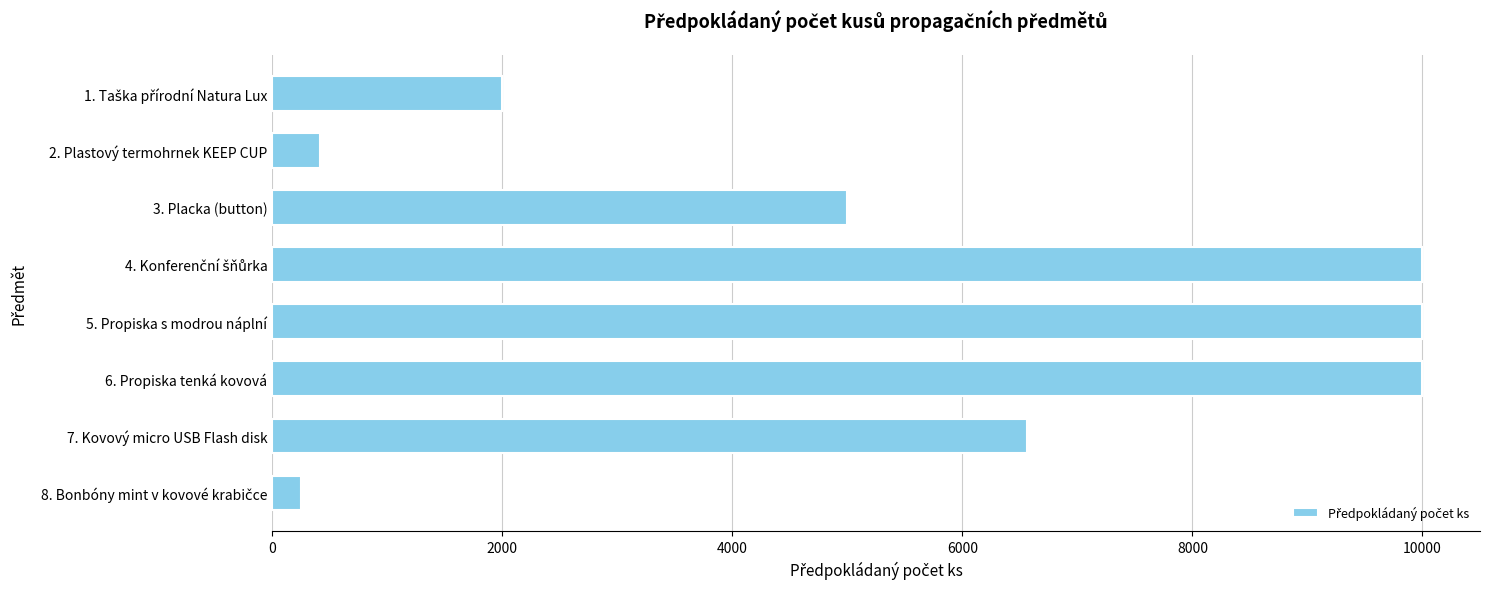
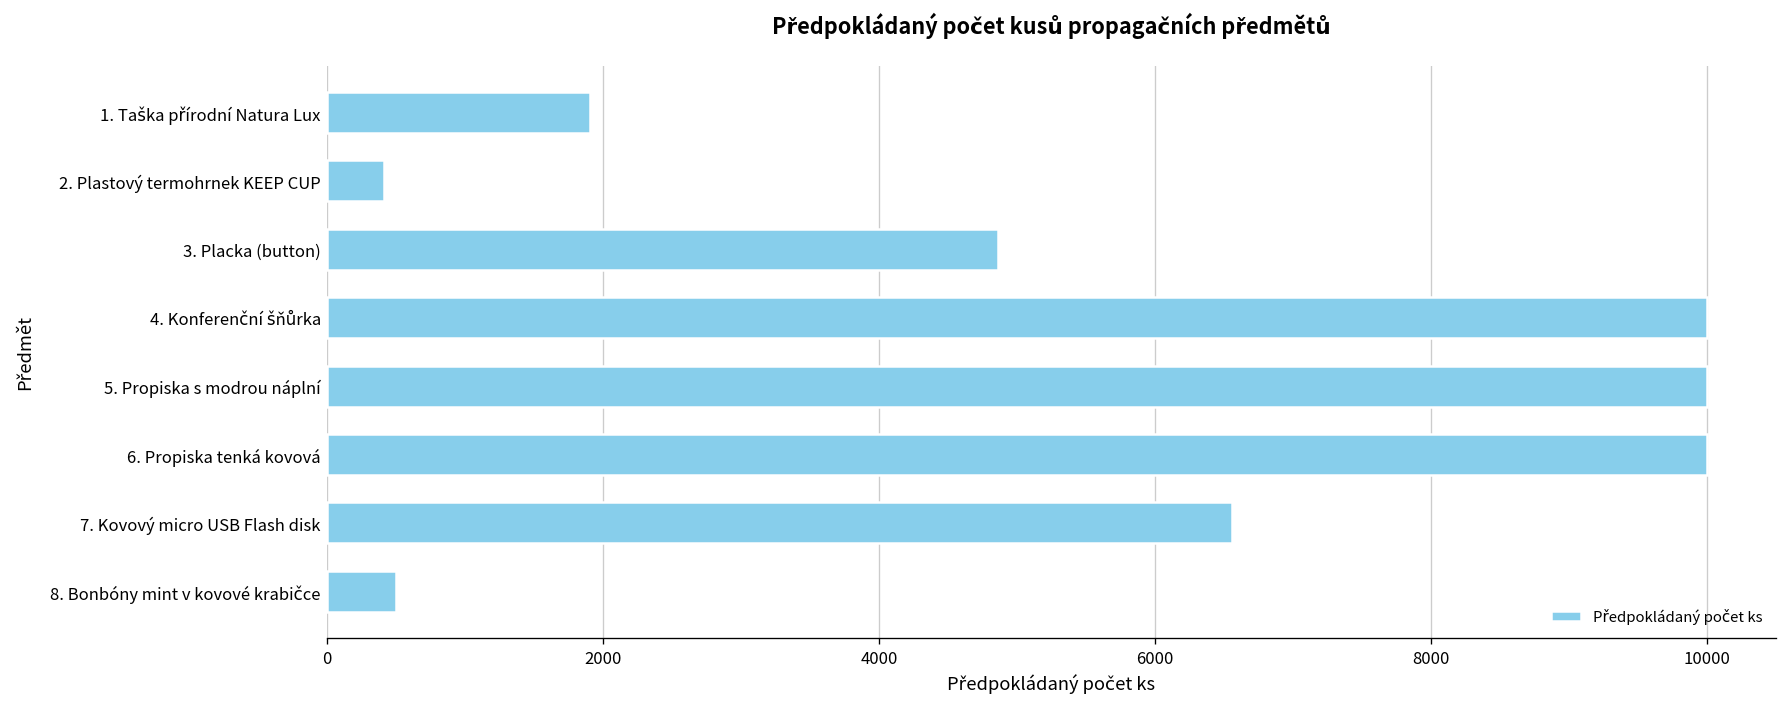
  {
-   "1. Taška přírodní Natura Lux": 2000,
+   "1. Taška přírodní Natura Lux": 1910,
    "2. Plastový termohrnek KEEP CUP": 420,
-   "3. Placka (button)": 5000,
+   "3. Placka (button)": 4860,
    "4. Konferenční šňůrka": 10000,
    "5. Propiska s modrou náplní": 10000,
    "6. Propiska tenká kovová": 10000,
    "7. Kovový micro USB Flash disk": 6560,
-   "8. Bonbóny mint v kovové krabičce": 250
+   "8. Bonbóny mint v kovové krabičce": 500
  }
